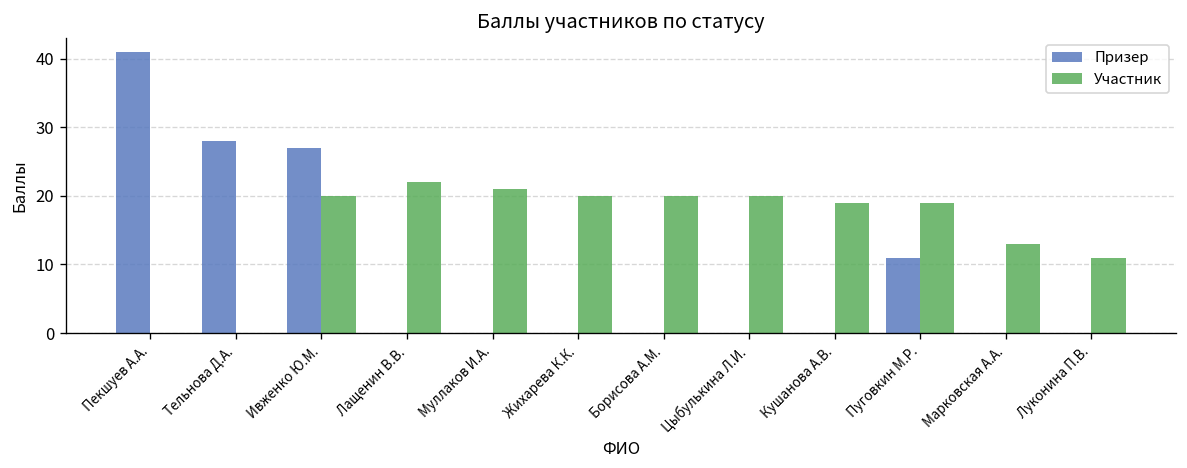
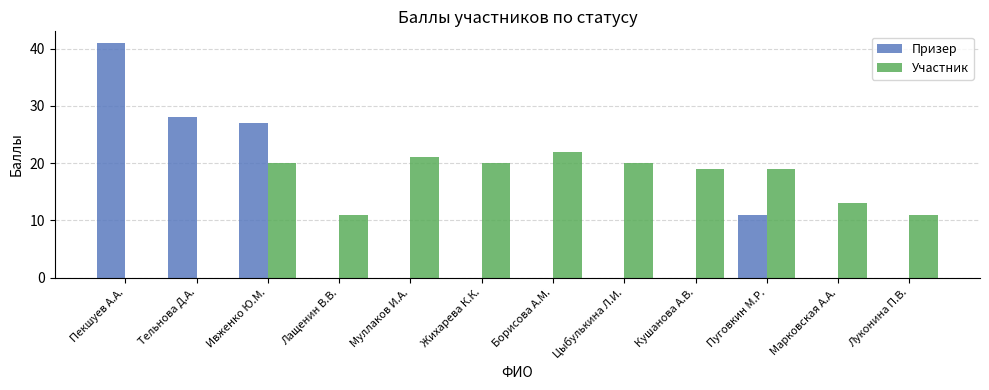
  {
    "Призер": {
      "Пекшуев А.А.": 41,
      "Тельнова Д.А.": 28,
      "Ивженко Ю.М.": 27,
      "Лащенин В.В.": 0,
      "Муллаков И.А.": 0,
      "Жихарева К.К.": 0,
      "Борисова А.М.": 0,
      "Цыбулькина Л.И.": 0,
      "Кушанова А.В.": 0,
      "Пуговкин М.Р.": 11,
      "Марковская А.А.": 0,
      "Луконина П.В.": 0
    },
    "Участник": {
      "Пекшуев А.А.": 0,
      "Тельнова Д.А.": 0,
      "Ивженко Ю.М.": 20,
-     "Лащенин В.В.": 22,
+     "Лащенин В.В.": 11,
      "Муллаков И.А.": 21,
      "Жихарева К.К.": 20,
-     "Борисова А.М.": 20,
+     "Борисова А.М.": 22,
      "Цыбулькина Л.И.": 20,
      "Кушанова А.В.": 19,
      "Пуговкин М.Р.": 19,
      "Марковская А.А.": 13,
      "Луконина П.В.": 11
    }
  }
